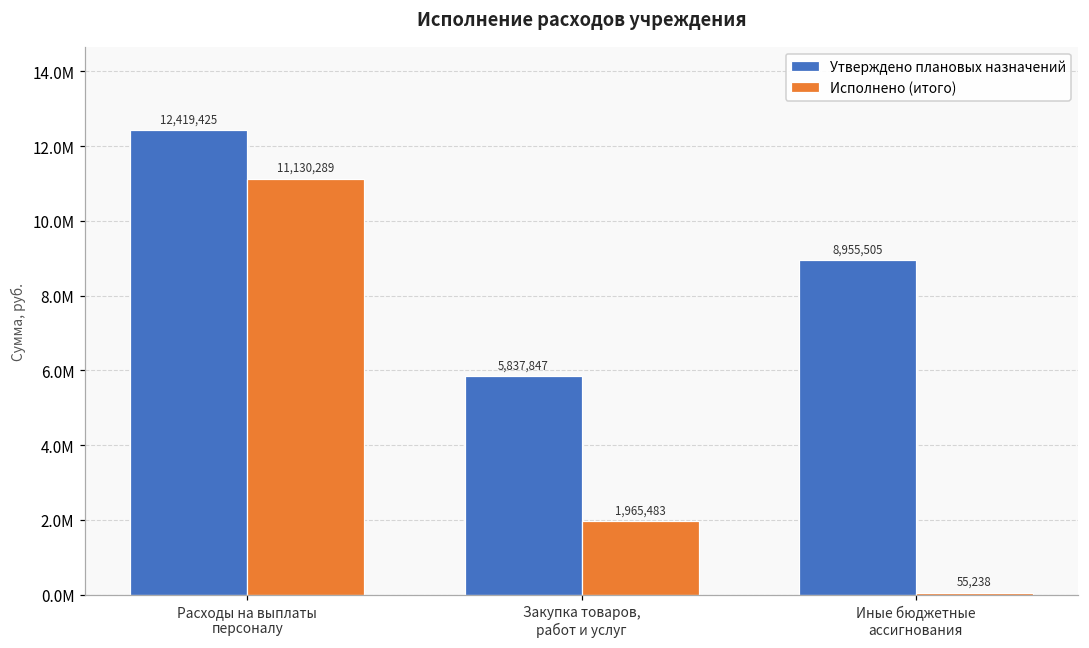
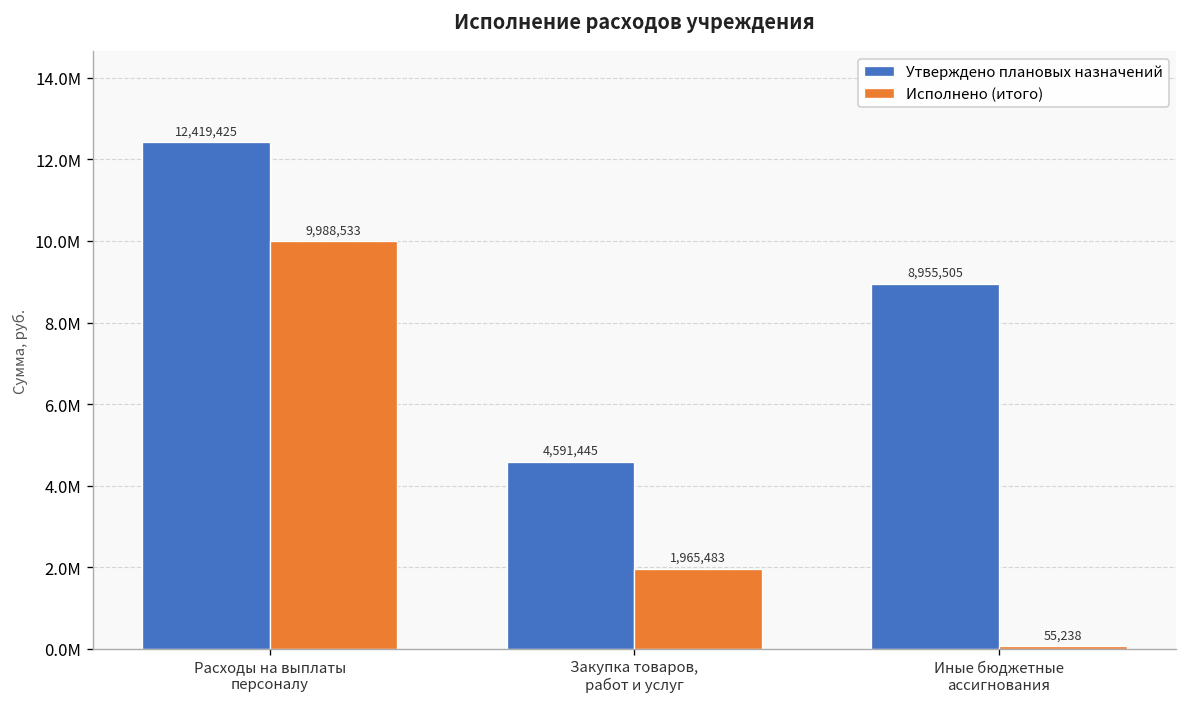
  {
    "Утверждено плановых назначений": {
      "Расходы на выплаты персоналу": "12,419,425",
-     "Закупка товаров, работ и услуг": "5,837,847",
+     "Закупка товаров, работ и услуг": "4,591,445",
      "Иные бюджетные ассигнования": "8,955,505"
    },
    "Исполнено (итого)": {
-     "Расходы на выплаты персоналу": "11,130,289",
+     "Расходы на выплаты персоналу": "9,988,533",
      "Закупка товаров, работ и услуг": "1,965,483",
      "Иные бюджетные ассигнования": "55,238"
    }
  }
